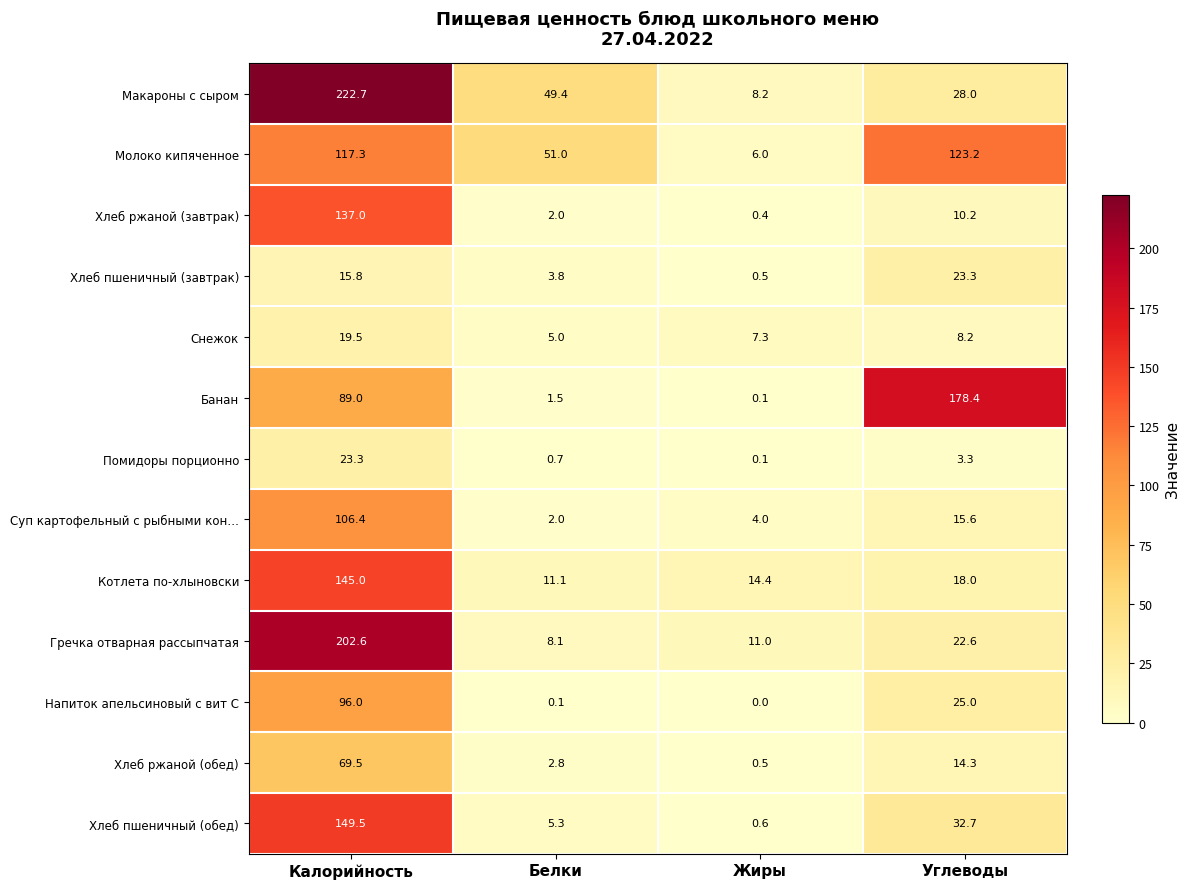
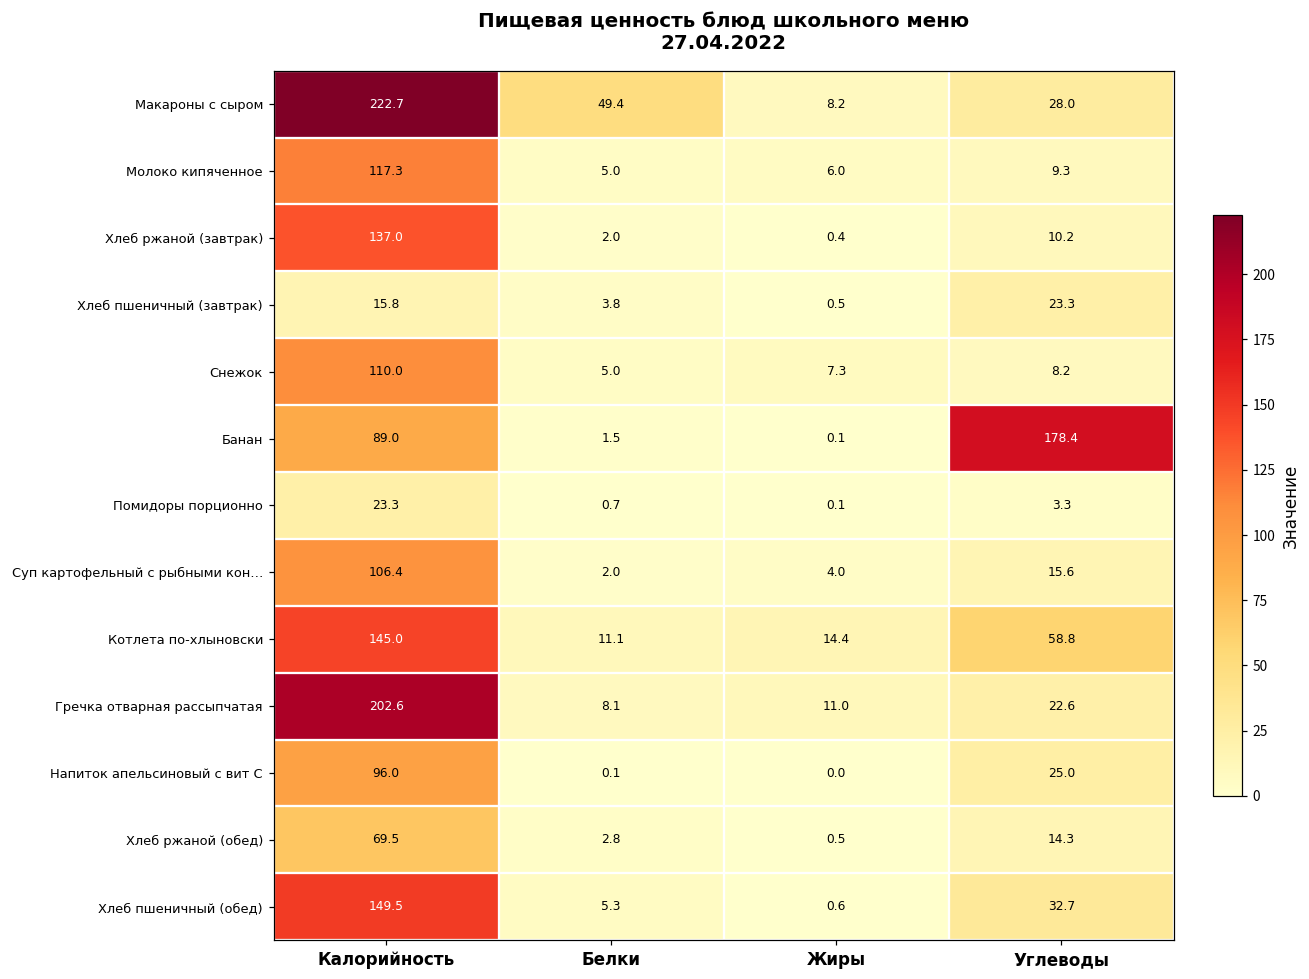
  {
    "Макароны с сыром": {
      "Калорийность": 222.7,
      "Белки": 49.4,
      "Жиры": 8.2,
      "Углеводы": 28.0
    },
    "Молоко кипяченное": {
      "Калорийность": 117.3,
-     "Белки": 51.0,
+     "Белки": 5.0,
      "Жиры": 6.0,
-     "Углеводы": 123.2
+     "Углеводы": 9.3
    },
    "Хлеб ржаной (завтрак)": {
      "Калорийность": 137.0,
      "Белки": 2.0,
      "Жиры": 0.4,
      "Углеводы": 10.2
    },
    "Хлеб пшеничный (завтрак)": {
      "Калорийность": 15.8,
      "Белки": 3.8,
      "Жиры": 0.5,
      "Углеводы": 23.3
    },
    "Снежок": {
-     "Калорийность": 19.5,
+     "Калорийность": 110.0,
      "Белки": 5.0,
      "Жиры": 7.3,
      "Углеводы": 8.2
    },
    "Банан": {
      "Калорийность": 89.0,
      "Белки": 1.5,
      "Жиры": 0.1,
      "Углеводы": 178.4
    },
    "Помидоры порционно": {
      "Калорийность": 23.3,
      "Белки": 0.7,
      "Жиры": 0.1,
      "Углеводы": 3.3
    },
    "Суп картофельный с рыбными кон…": {
      "Калорийность": 106.4,
      "Белки": 2.0,
      "Жиры": 4.0,
      "Углеводы": 15.6
    },
    "Котлета по-хлыновски": {
      "Калорийность": 145.0,
      "Белки": 11.1,
      "Жиры": 14.4,
-     "Углеводы": 18.0
+     "Углеводы": 58.8
    },
    "Гречка отварная рассыпчатая": {
      "Калорийность": 202.6,
      "Белки": 8.1,
      "Жиры": 11.0,
      "Углеводы": 22.6
    },
    "Напиток апельсиновый с вит С": {
      "Калорийность": 96.0,
      "Белки": 0.1,
      "Жиры": 0.0,
      "Углеводы": 25.0
    },
    "Хлеб ржаной (обед)": {
      "Калорийность": 69.5,
      "Белки": 2.8,
      "Жиры": 0.5,
      "Углеводы": 14.3
    },
    "Хлеб пшеничный (обед)": {
      "Калорийность": 149.5,
      "Белки": 5.3,
      "Жиры": 0.6,
      "Углеводы": 32.7
    }
  }
